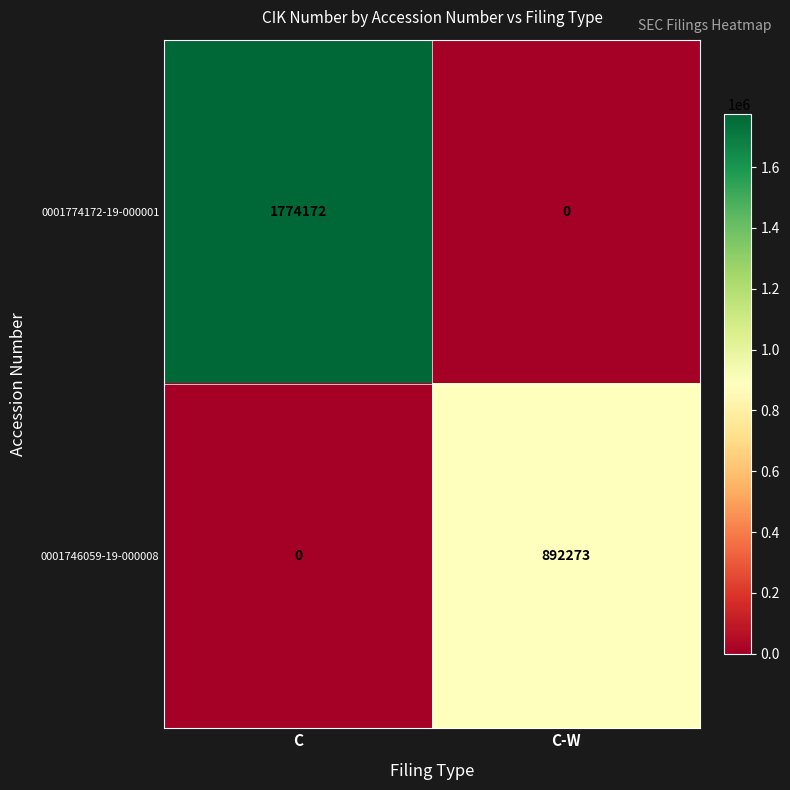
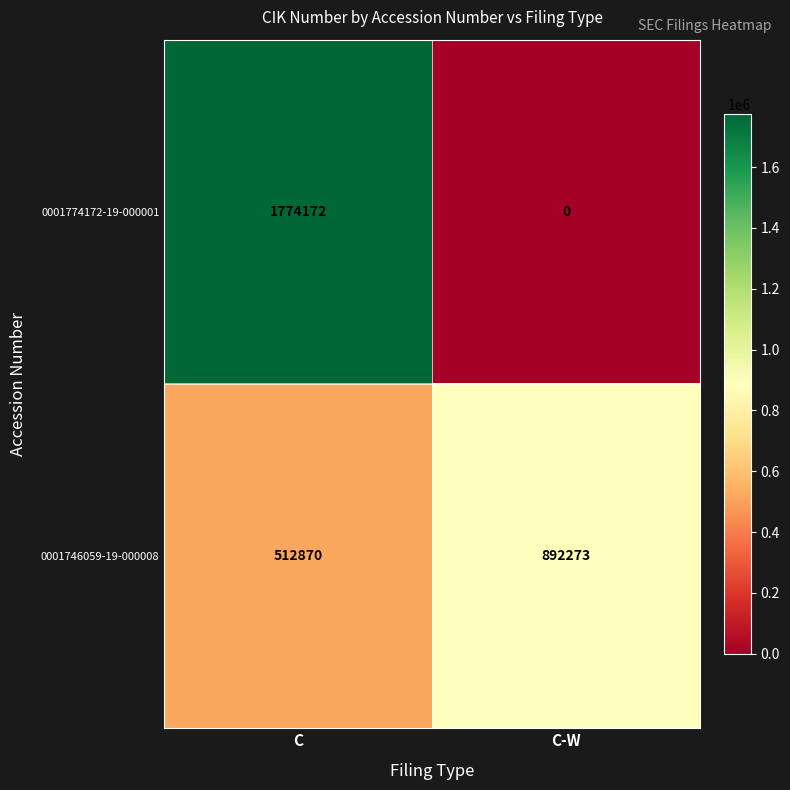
  {
    "0001774172-19-000001": {
      "C": 1774172,
      "C-W": 0
    },
    "0001746059-19-000008": {
-     "C": 0,
+     "C": 512870,
      "C-W": 892273
    }
  }
